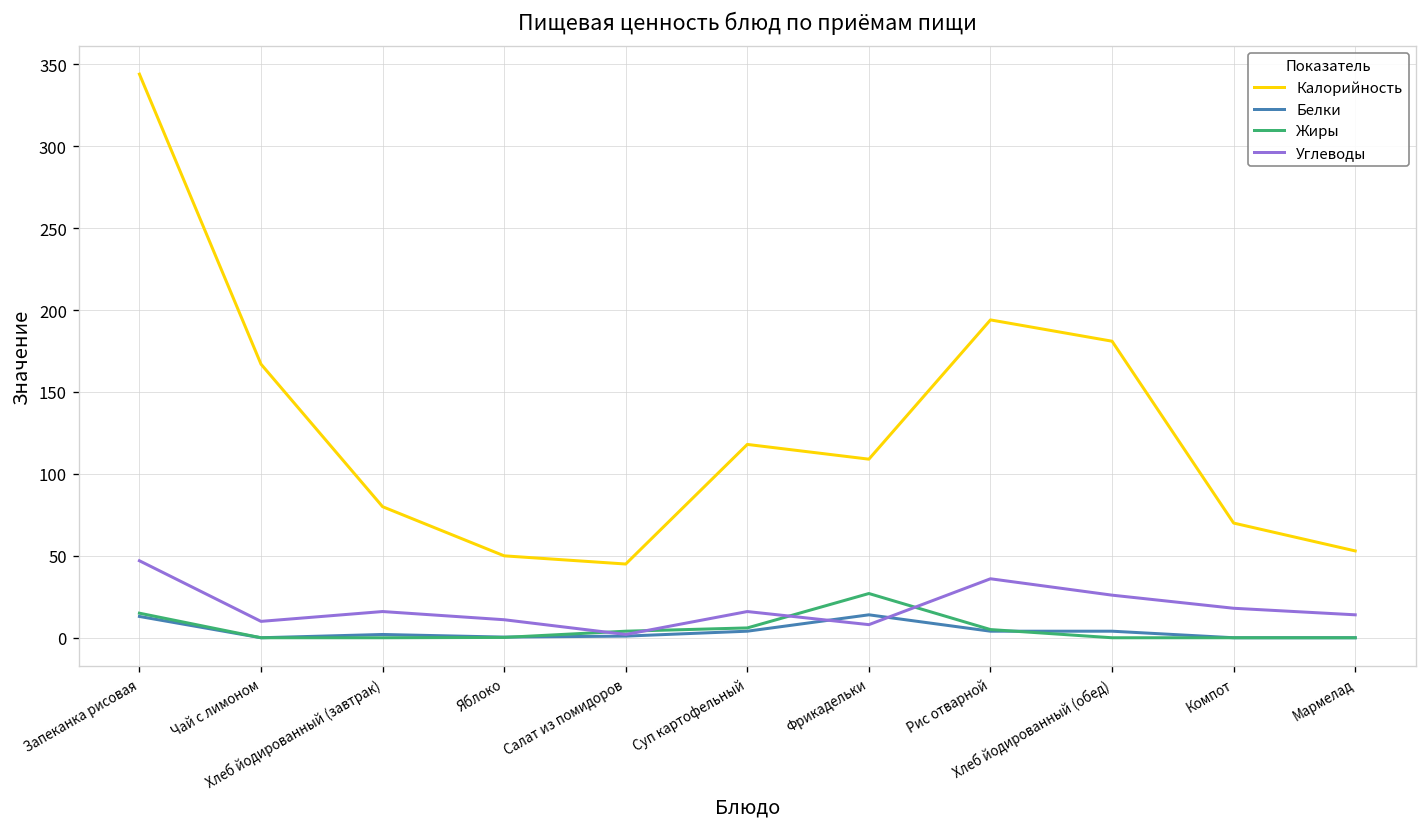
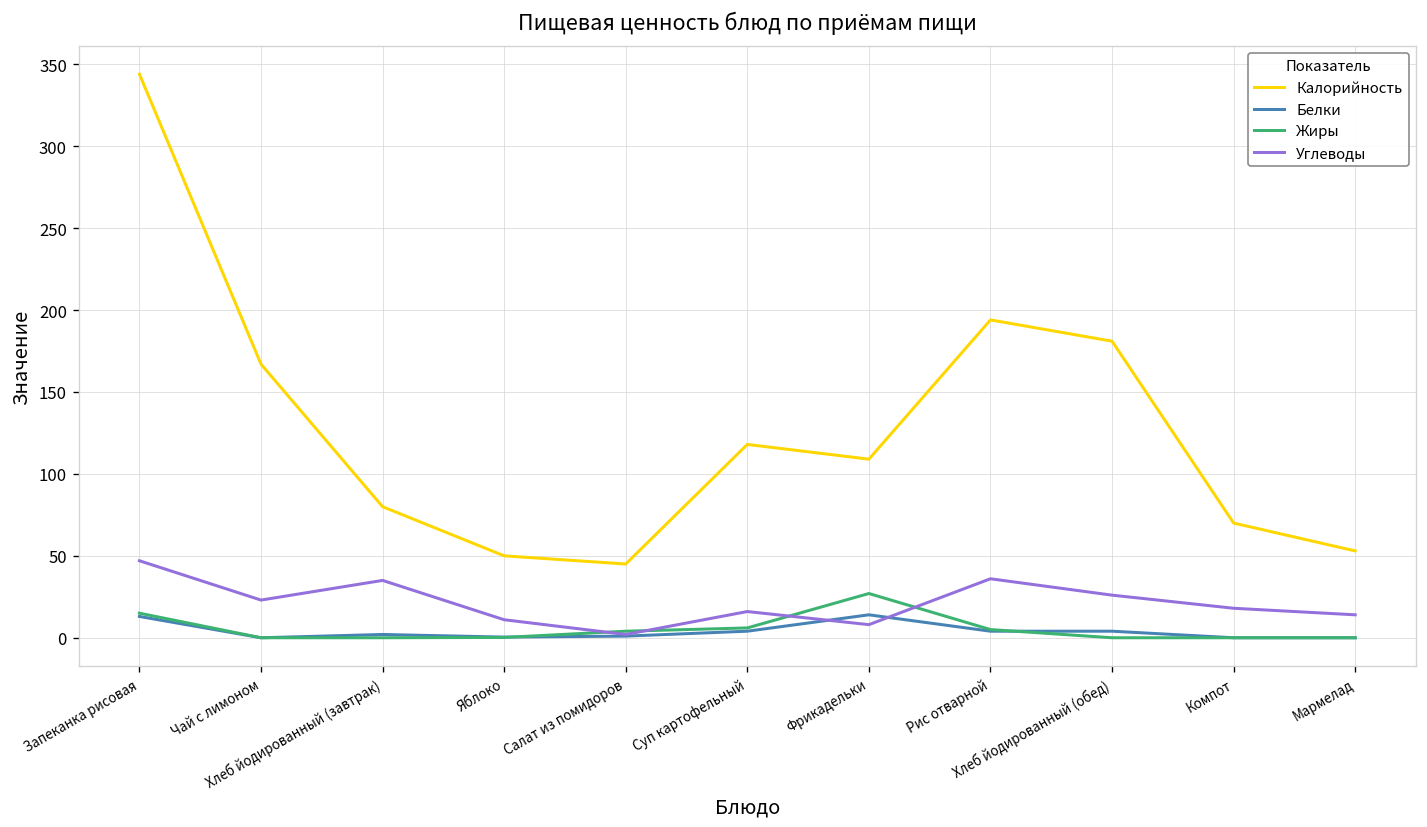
  {
    "Калорийность": {
      "Запеканка рисовая": 344,
      "Чай с лимоном": 167,
      "Хлеб йодированный (завтрак)": 80,
      "Яблоко": 50,
      "Салат из помидоров": 45,
      "Суп картофельный": 118,
      "Фрикадельки": 109,
      "Рис отварной": 194,
      "Хлеб йодированный (обед)": 181,
      "Компот": 70,
      "Мармелад": 53
    },
    "Белки": {
      "Запеканка рисовая": 13,
      "Хлеб йодированный (завтрак)": 2,
      "Суп картофельный": 4,
      "Фрикадельки": 14,
      "Хлеб йодированный (обед)": 4
    },
    "Жиры": {
      "Запеканка рисовая": 15,
      "Хлеб йодированный (завтрак)": 0,
      "Салат из помидоров": 4,
      "Суп картофельный": 6,
      "Фрикадельки": 27,
      "Хлеб йодированный (обед)": 0
    },
    "Углеводы": {
      "Запеканка рисовая": 47,
-     "Чай с лимоном": 10,
-     "Хлеб йодированный (завтрак)": 16,
+     "Чай с лимоном": 23,
+     "Хлеб йодированный (завтрак)": 35,
      "Яблоко": 11,
      "Суп картофельный": 16,
      "Фрикадельки": 8,
      "Рис отварной": 36,
      "Хлеб йодированный (обед)": 26,
      "Компот": 18,
      "Мармелад": 14
    }
  }
